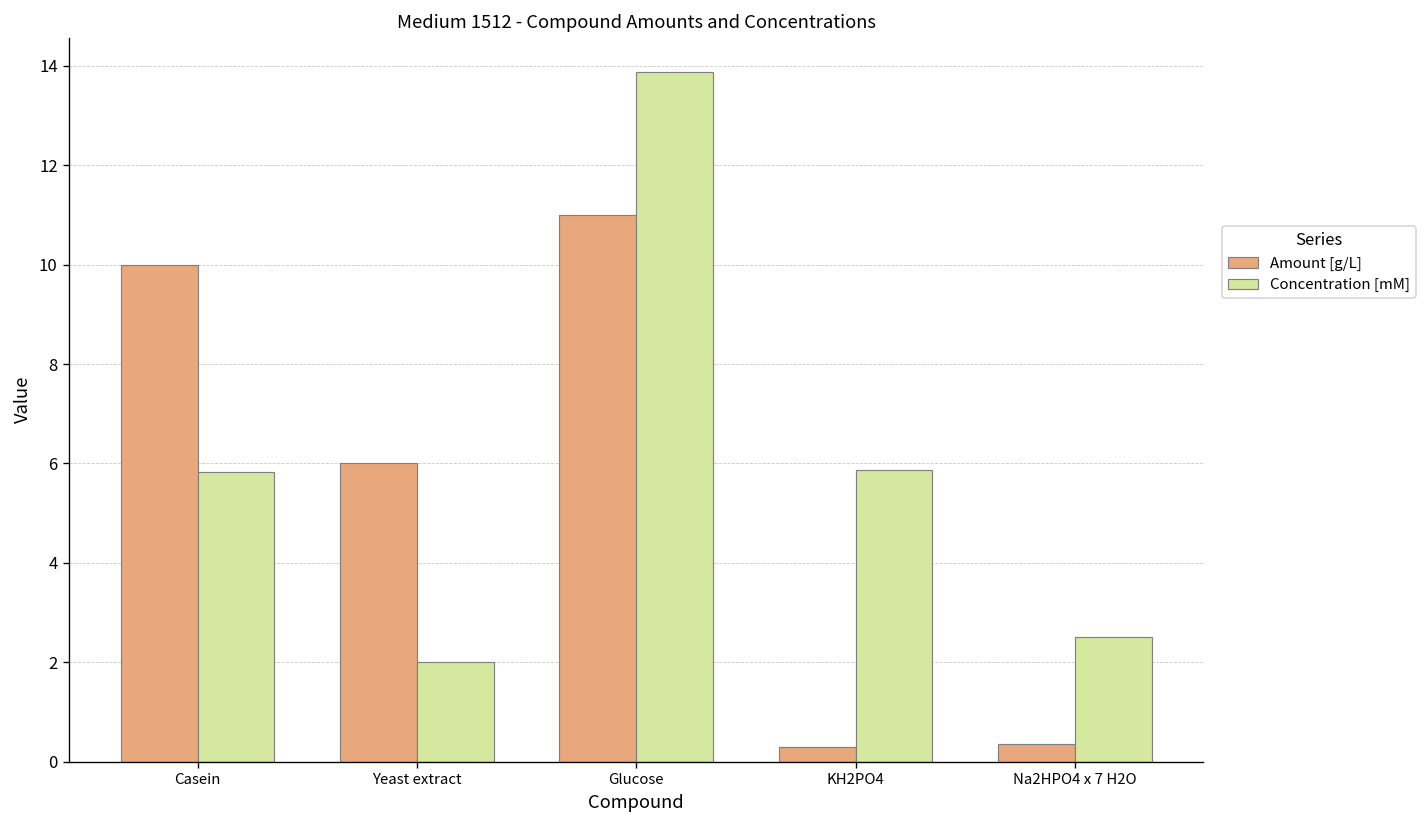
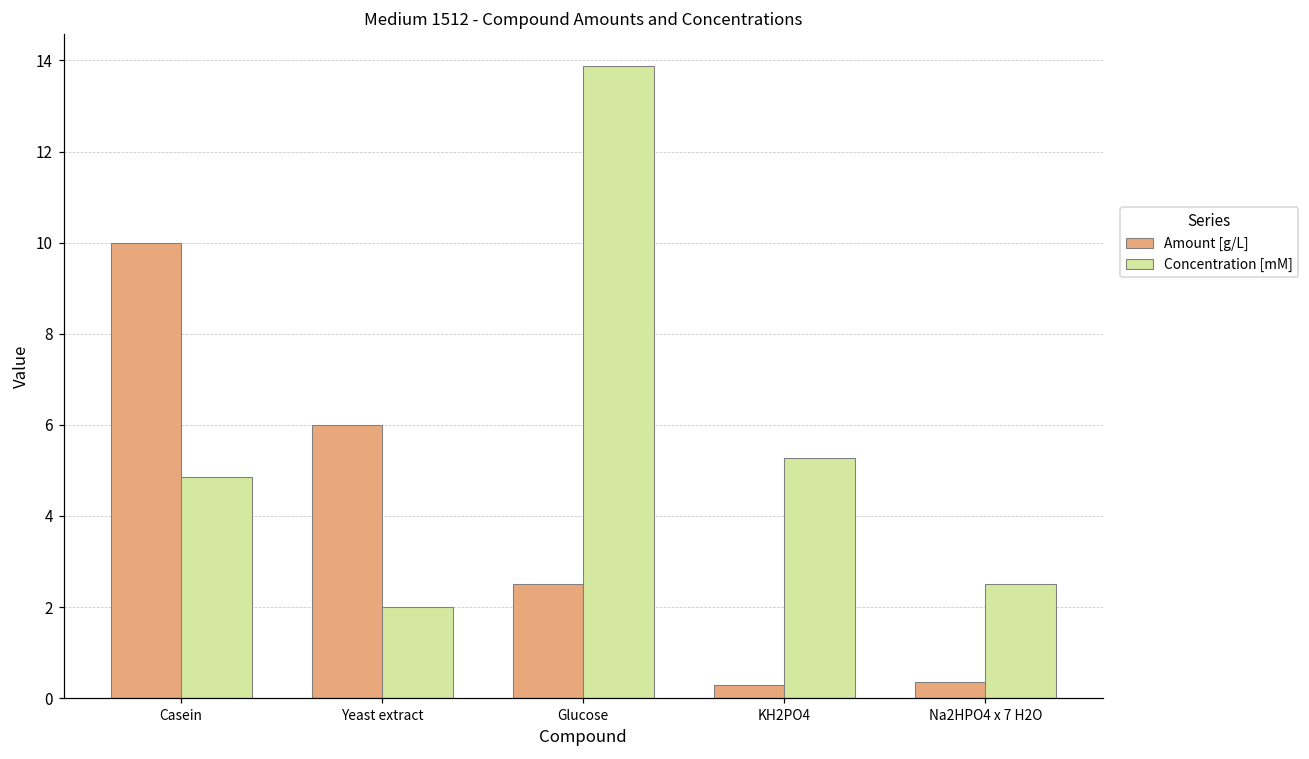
  {
    "Amount [g/L]": {
      "Casein": 10.0,
      "Yeast extract": 6.0,
-     "Glucose": 11.0,
+     "Glucose": 2.5,
      "KH2PO4": 0.3,
      "Na2HPO4 x 7 H2O": 0.4
    },
    "Concentration [mM]": {
-     "Casein": 5.8,
+     "Casein": 4.8,
      "Yeast extract": 2.0,
      "Glucose": 13.9,
-     "KH2PO4": 5.9,
+     "KH2PO4": 5.3,
      "Na2HPO4 x 7 H2O": 2.5
    }
  }
